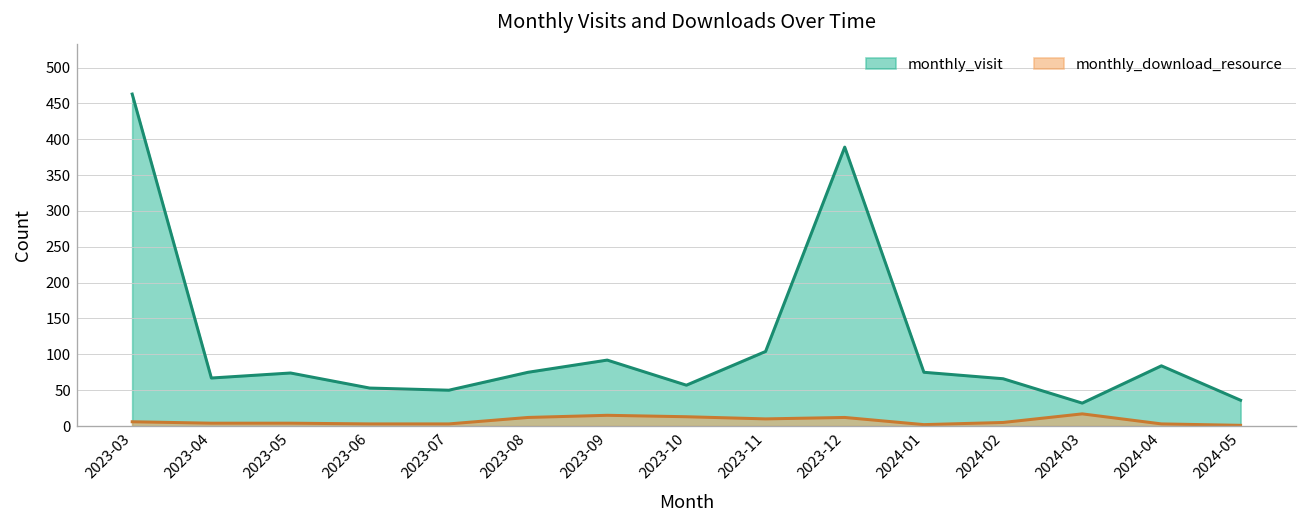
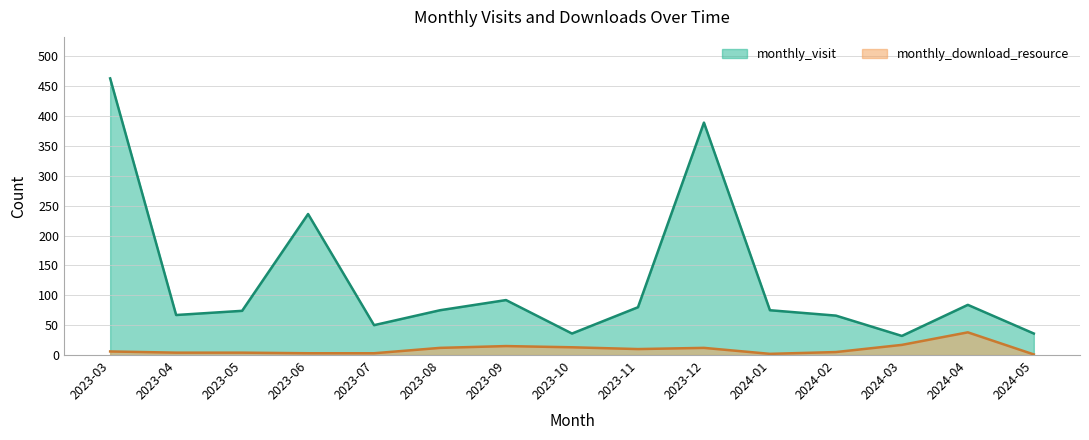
  {
    "monthly_visit": {
      "2023-03": 460,
      "2023-04": 70,
      "2023-05": 70,
-     "2023-06": 50,
+     "2023-06": 240,
      "2023-07": 50,
      "2023-08": 80,
      "2023-09": 90,
-     "2023-10": 60,
-     "2023-11": 100,
+     "2023-10": 40,
+     "2023-11": 80,
      "2023-12": 390,
      "2024-01": 80,
      "2024-02": 70,
      "2024-03": 30,
      "2024-04": 80,
      "2024-05": 40
    },
    "monthly_download_resource": {
      "2023-03": 10,
      "2023-04": 0,
      "2023-05": 0,
      "2023-06": 0,
      "2023-07": 0,
      "2023-08": 10,
      "2023-09": 20,
      "2023-10": 10,
      "2023-11": 10,
      "2023-12": 10,
      "2024-01": 0,
      "2024-02": 10,
      "2024-03": 20,
-     "2024-04": 0,
+     "2024-04": 40,
      "2024-05": 0
    }
  }
